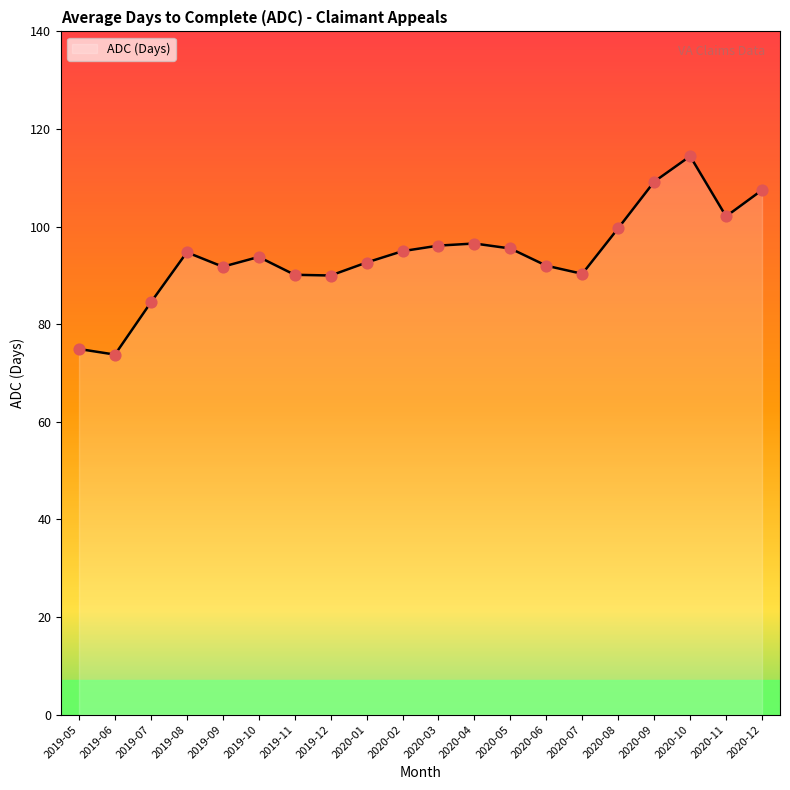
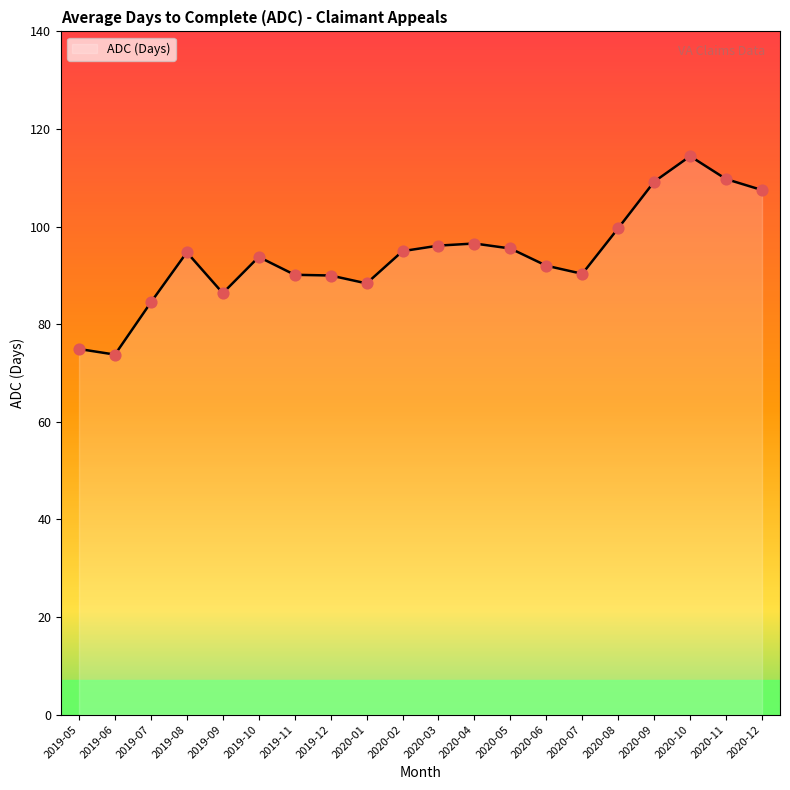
  {
    "2019-05": 75,
    "2019-06": 74,
    "2019-07": 84,
    "2019-08": 95,
-   "2019-09": 92,
+   "2019-09": 86,
    "2019-10": 94,
    "2019-11": 90,
    "2019-12": 90,
-   "2020-01": 93,
+   "2020-01": 88,
    "2020-02": 95,
    "2020-03": 96,
    "2020-04": 97,
    "2020-05": 96,
    "2020-06": 92,
    "2020-07": 90,
    "2020-08": 100,
    "2020-09": 109,
    "2020-10": 114,
-   "2020-11": 102,
+   "2020-11": 110,
    "2020-12": 107
  }
